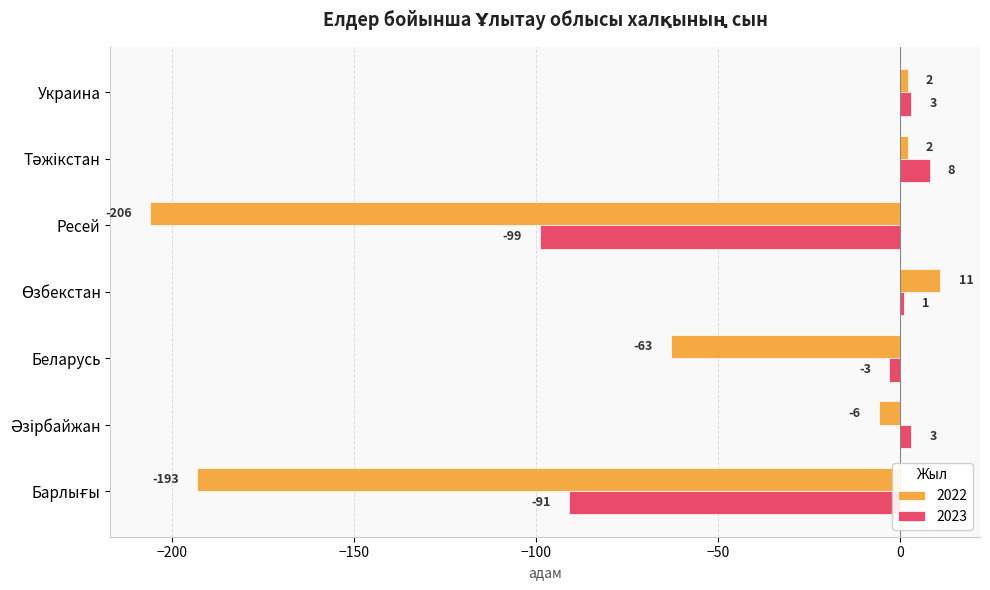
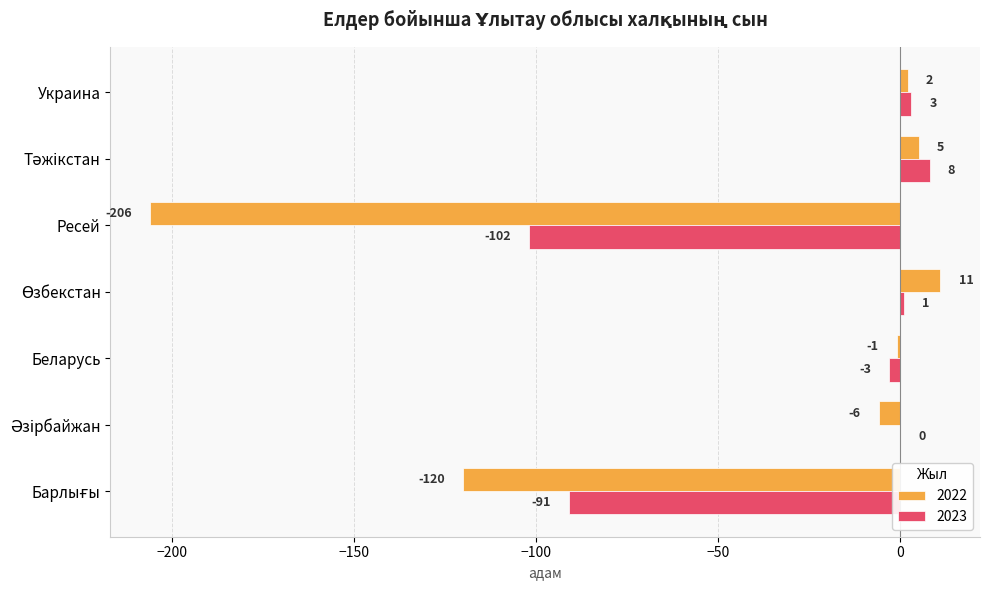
  {
    "2022": {
      "Украина": 2,
-     "Тәжікстан": 2,
+     "Тәжікстан": 5,
      "Ресей": -206,
      "Өзбекстан": 11,
-     "Беларусь": -63,
+     "Беларусь": -1,
      "Әзірбайжан": -6,
-     "Барлығы": -193
+     "Барлығы": -120
    },
    "2023": {
      "Украина": 3,
      "Тәжікстан": 8,
-     "Ресей": -99,
+     "Ресей": -102,
      "Өзбекстан": 1,
      "Беларусь": -3,
-     "Әзірбайжан": 3,
+     "Әзірбайжан": 0,
      "Барлығы": -91
    }
  }
